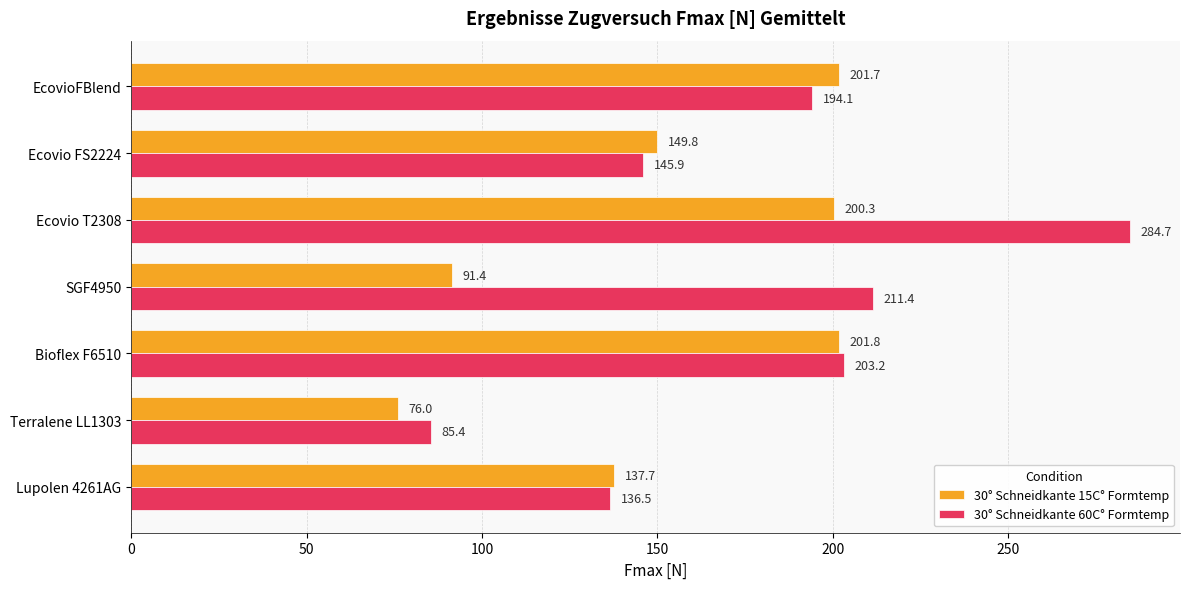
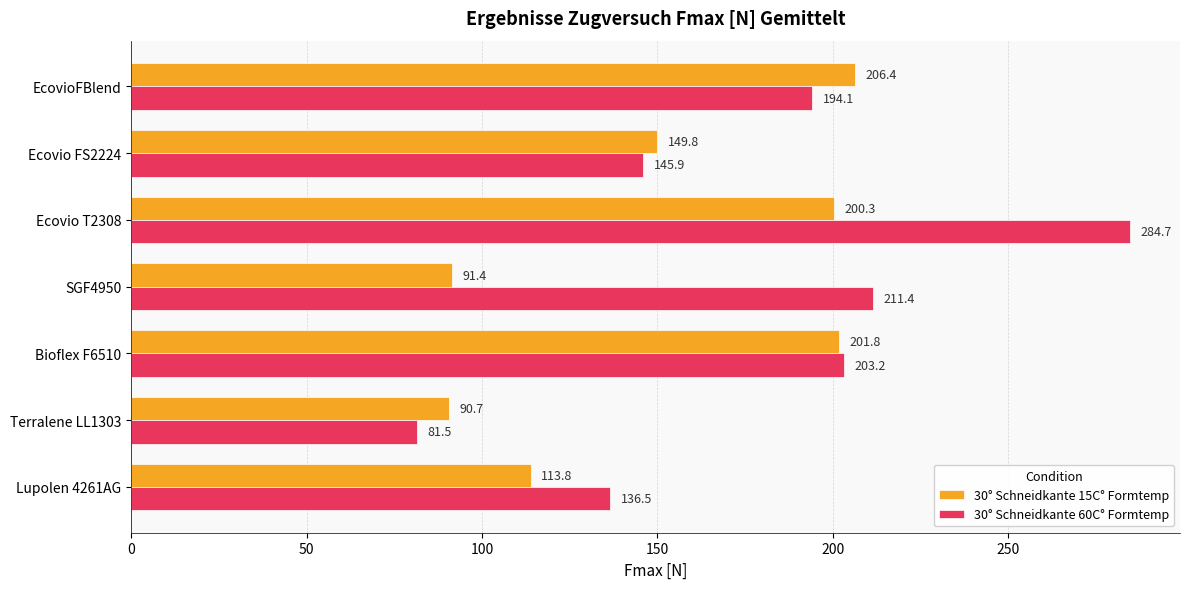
  {
    "30° Schneidkante 15C° Formtemp": {
-     "EcovioFBlend": 201.7,
+     "EcovioFBlend": 206.4,
      "Ecovio FS2224": 149.8,
      "Ecovio T2308": 200.3,
      "SGF4950": 91.4,
      "Bioflex F6510": 201.8,
-     "Terralene LL1303": 76.0,
-     "Lupolen 4261AG": 137.7
+     "Terralene LL1303": 90.7,
+     "Lupolen 4261AG": 113.8
    },
    "30° Schneidkante 60C° Formtemp": {
      "EcovioFBlend": 194.1,
      "Ecovio FS2224": 145.9,
      "Ecovio T2308": 284.7,
      "SGF4950": 211.4,
      "Bioflex F6510": 203.2,
-     "Terralene LL1303": 85.4,
+     "Terralene LL1303": 81.5,
      "Lupolen 4261AG": 136.5
    }
  }
